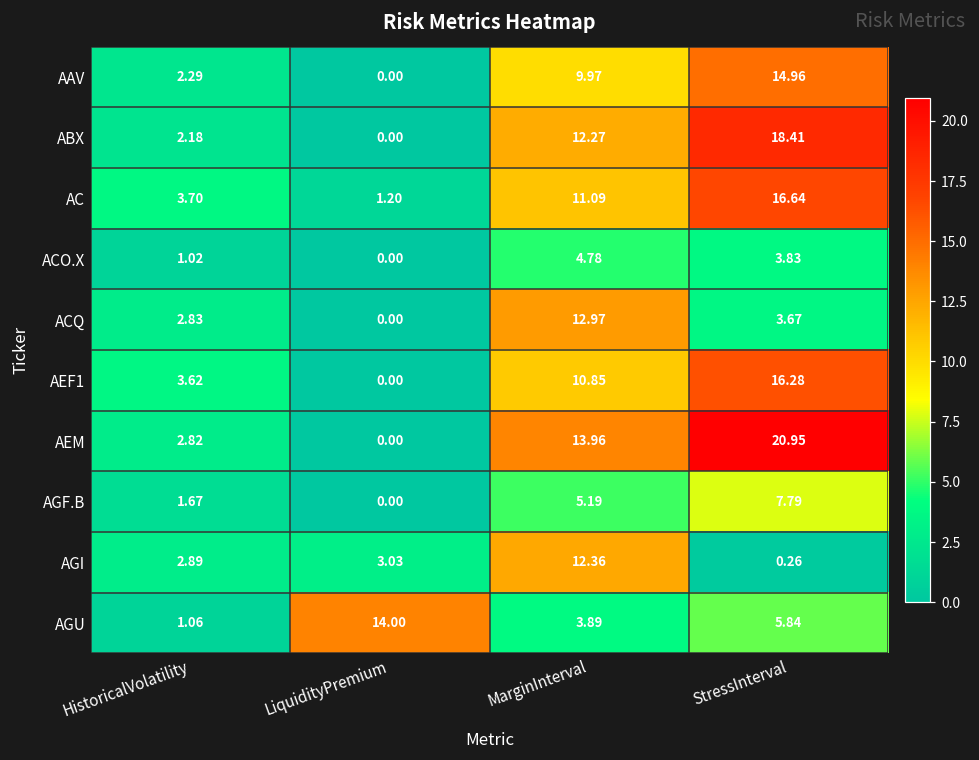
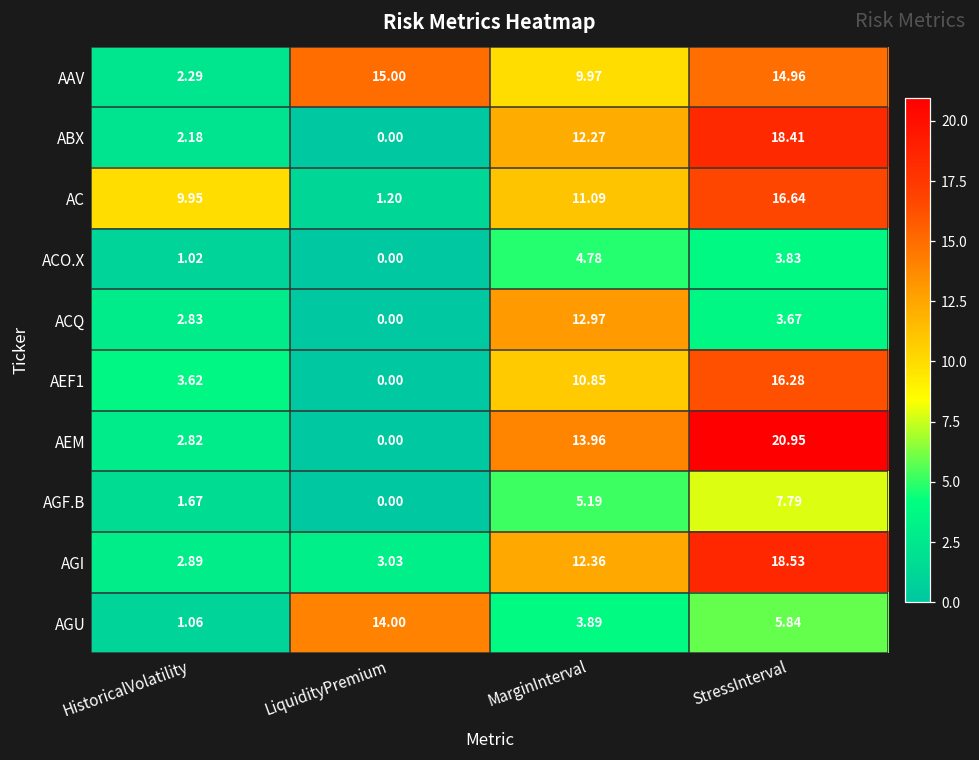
  {
    "AAV": {
      "HistoricalVolatility": 2.29,
-     "LiquidityPremium": 0.00,
+     "LiquidityPremium": 15.00,
      "MarginInterval": 9.97,
      "StressInterval": 14.96
    },
    "ABX": {
      "HistoricalVolatility": 2.18,
      "LiquidityPremium": 0.00,
      "MarginInterval": 12.27,
      "StressInterval": 18.41
    },
    "AC": {
-     "HistoricalVolatility": 3.70,
+     "HistoricalVolatility": 9.95,
      "LiquidityPremium": 1.20,
      "MarginInterval": 11.09,
      "StressInterval": 16.64
    },
    "ACO.X": {
      "HistoricalVolatility": 1.02,
      "LiquidityPremium": 0.00,
      "MarginInterval": 4.78,
      "StressInterval": 3.83
    },
    "ACQ": {
      "HistoricalVolatility": 2.83,
      "LiquidityPremium": 0.00,
      "MarginInterval": 12.97,
      "StressInterval": 3.67
    },
    "AEF1": {
      "HistoricalVolatility": 3.62,
      "LiquidityPremium": 0.00,
      "MarginInterval": 10.85,
      "StressInterval": 16.28
    },
    "AEM": {
      "HistoricalVolatility": 2.82,
      "LiquidityPremium": 0.00,
      "MarginInterval": 13.96,
      "StressInterval": 20.95
    },
    "AGF.B": {
      "HistoricalVolatility": 1.67,
      "LiquidityPremium": 0.00,
      "MarginInterval": 5.19,
      "StressInterval": 7.79
    },
    "AGI": {
      "HistoricalVolatility": 2.89,
      "LiquidityPremium": 3.03,
      "MarginInterval": 12.36,
-     "StressInterval": 0.26
+     "StressInterval": 18.53
    },
    "AGU": {
      "HistoricalVolatility": 1.06,
      "LiquidityPremium": 14.00,
      "MarginInterval": 3.89,
      "StressInterval": 5.84
    }
  }
